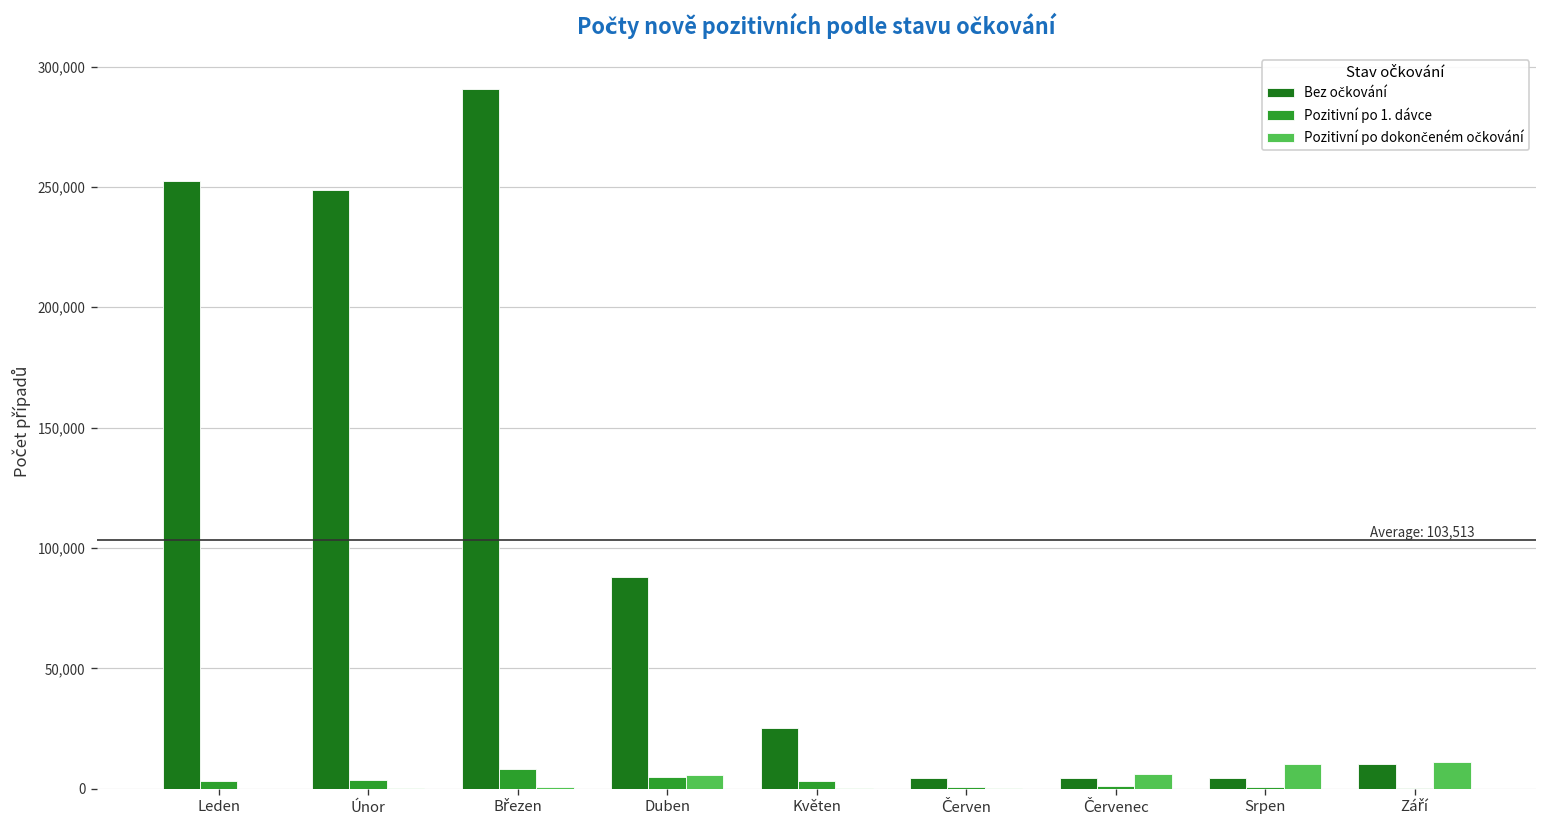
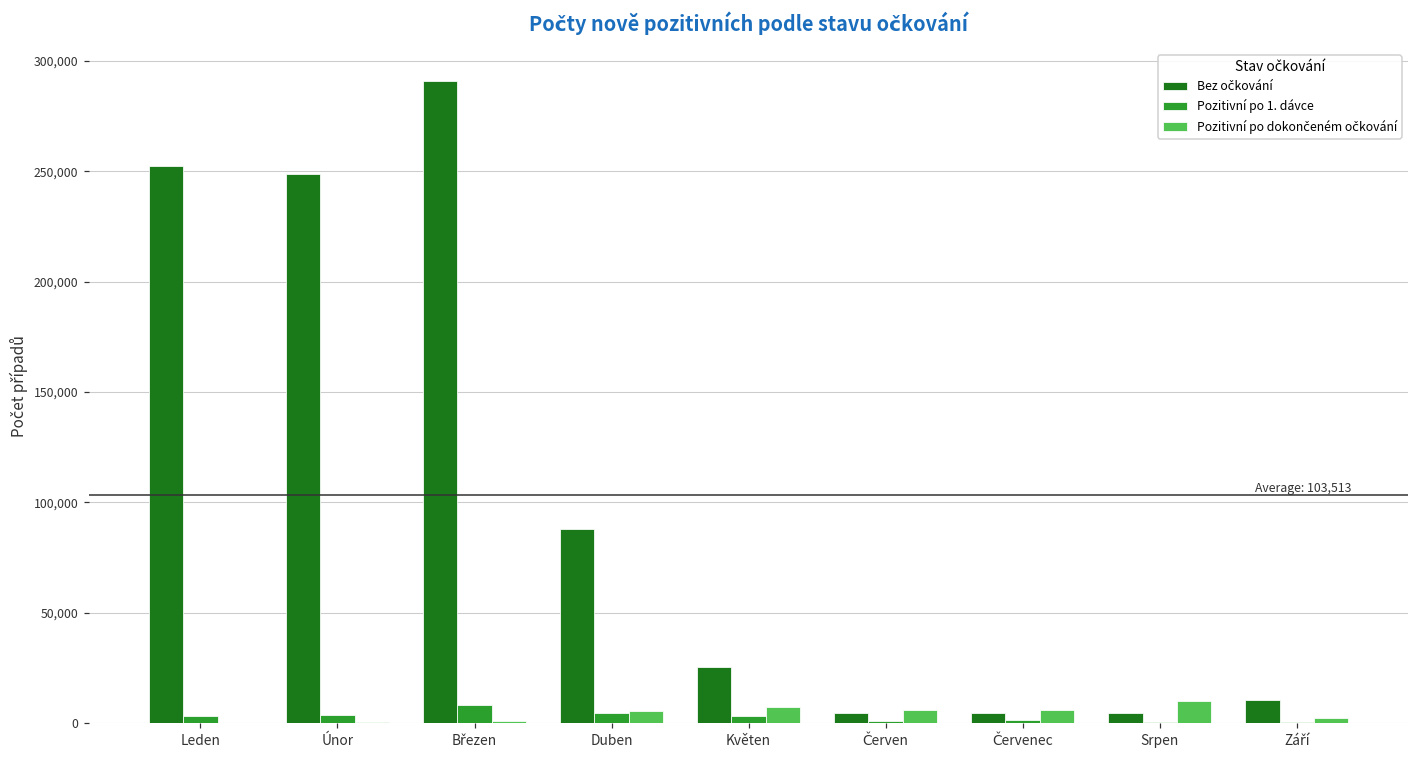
  {
    "Pozitivní po dokončeném očkování": {
      "Leden": "0",
      "Duben": "6,000",
-     "Květen": "0",
-     "Červen": "0",
+     "Květen": "7,000",
+     "Červen": "6,000",
      "Červenec": "6,000",
      "Srpen": "10,000",
-     "Září": "11,000"
+     "Září": "2,000"
    }
  }
